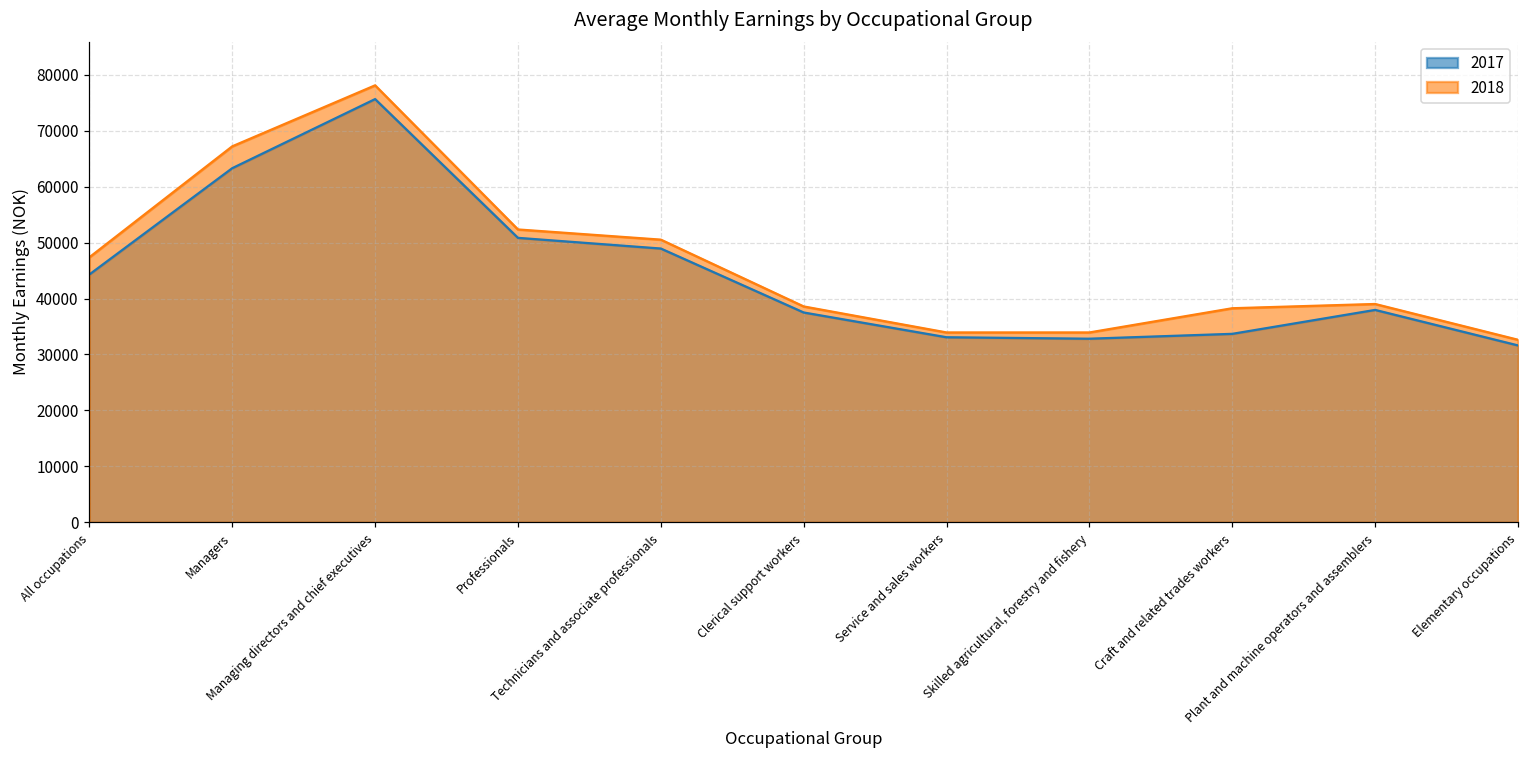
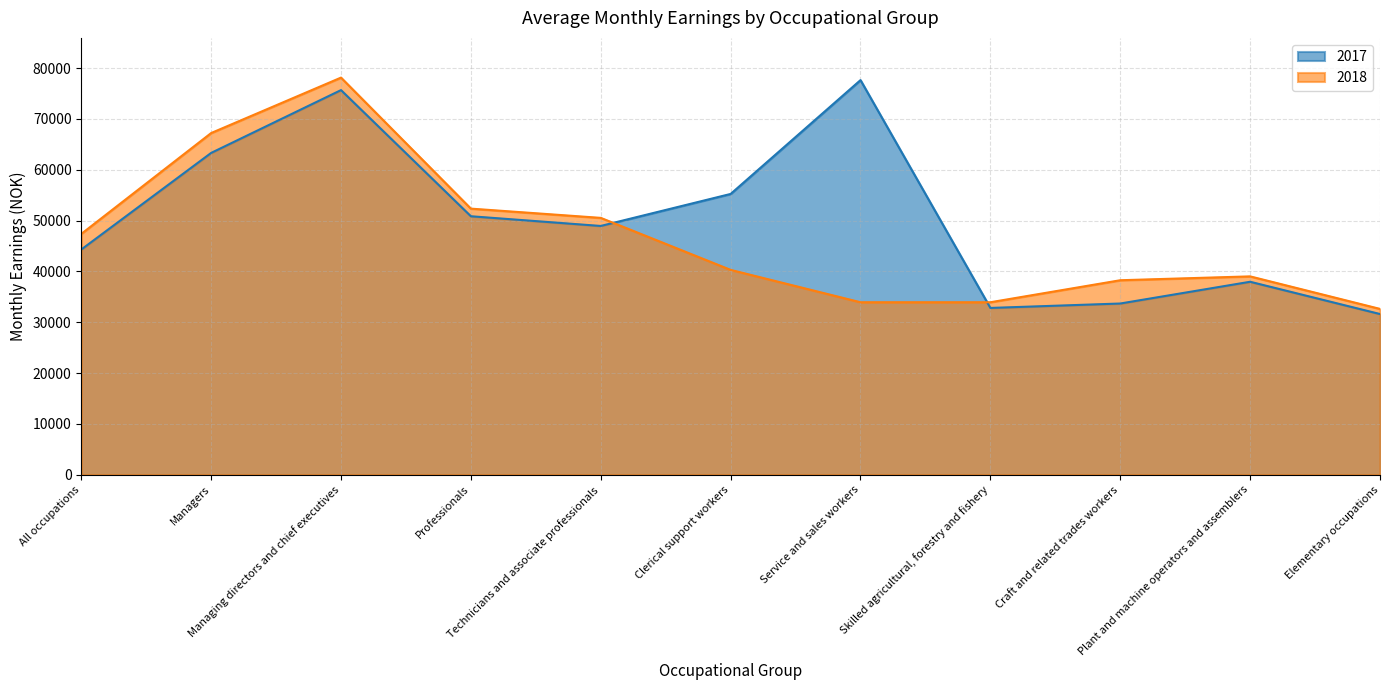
  {
    "2017": {
      "All occupations": 44000,
      "Managers": 63000,
      "Managing directors and chief executives": 76000,
      "Professionals": 51000,
      "Technicians and associate professionals": 49000,
-     "Clerical support workers": 38000,
-     "Service and sales workers": 33000,
+     "Clerical support workers": 55000,
+     "Service and sales workers": 78000,
      "Skilled agricultural, forestry and fishery": 33000,
      "Craft and related trades workers": 34000,
      "Plant and machine operators and assemblers": 38000,
      "Elementary occupations": 32000
    },
    "2018": {
      "All occupations": 47000,
      "Managers": 67000,
      "Managing directors and chief executives": 78000,
      "Professionals": 52000,
      "Technicians and associate professionals": 51000,
-     "Clerical support workers": 39000,
+     "Clerical support workers": 40000,
      "Service and sales workers": 34000,
      "Skilled agricultural, forestry and fishery": 34000,
      "Craft and related trades workers": 38000,
      "Plant and machine operators and assemblers": 39000,
      "Elementary occupations": 33000
    }
  }
